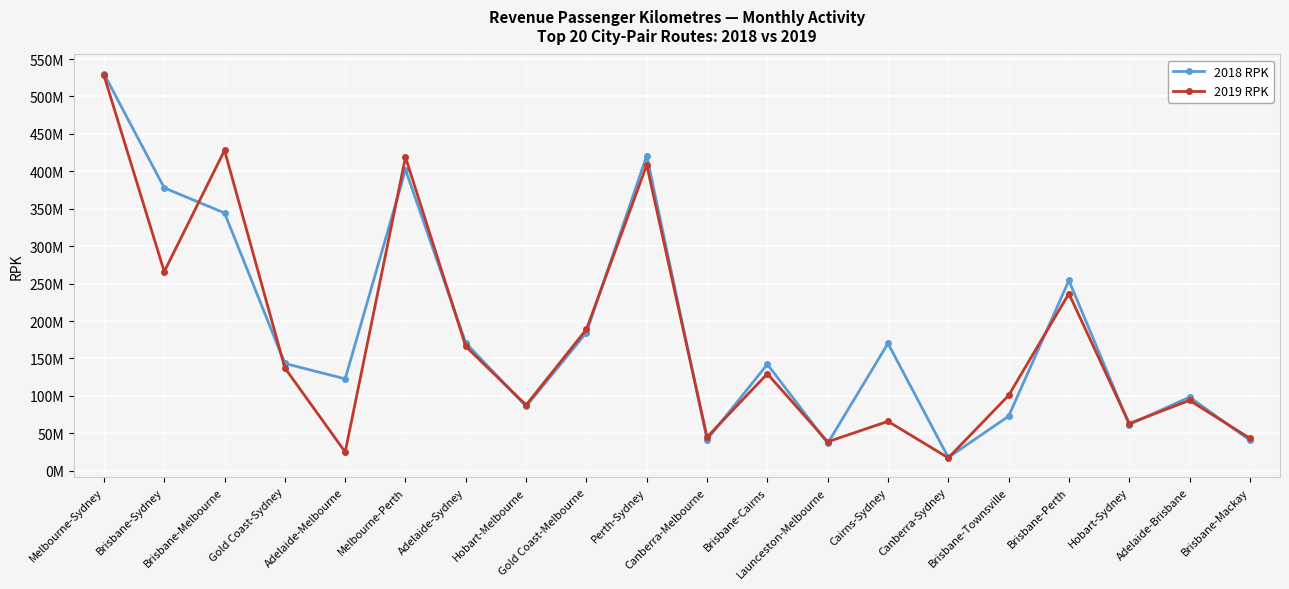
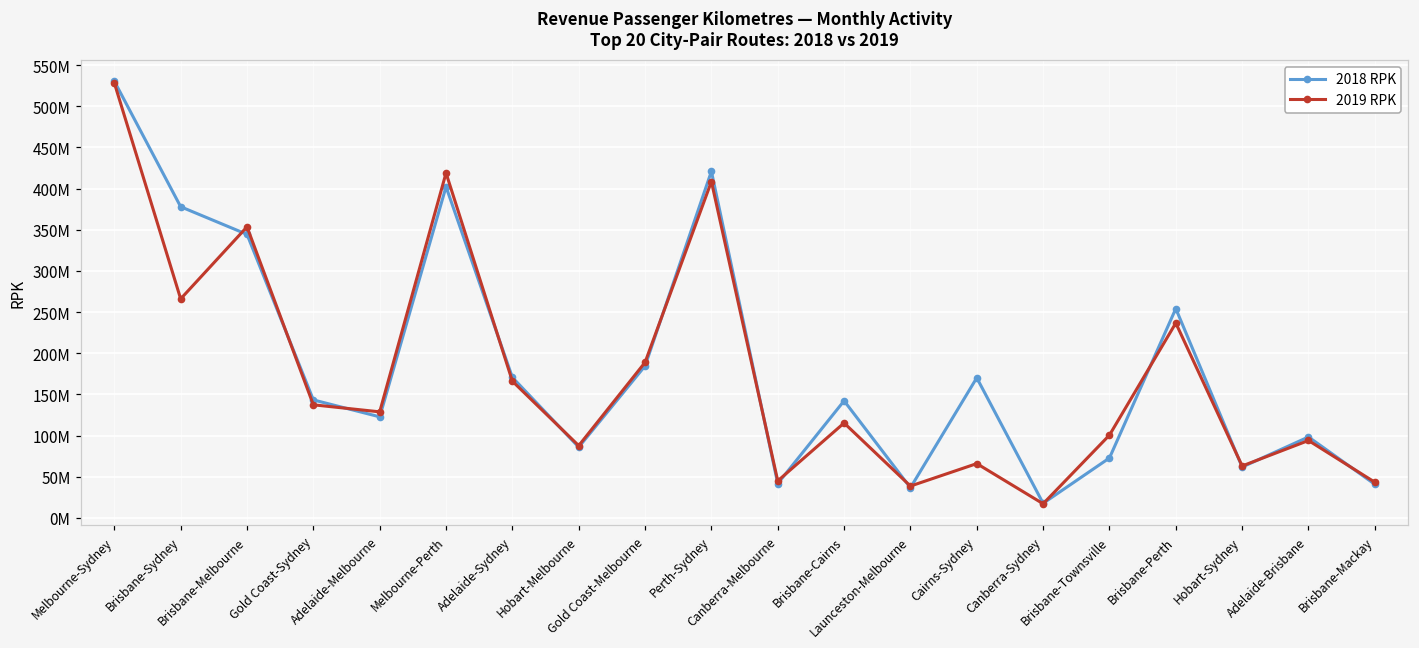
  {
    "2018 RPK": {
      "Brisbane-Sydney": 380000000,
      "Brisbane-Melbourne": 340000000,
      "Gold Coast-Sydney": 140000000,
      "Adelaide-Melbourne": 120000000,
      "Melbourne-Perth": 400000000,
      "Adelaide-Sydney": 170000000,
      "Gold Coast-Melbourne": 180000000,
      "Perth-Sydney": 420000000,
      "Brisbane-Cairns": 140000000,
      "Cairns-Sydney": 170000000,
      "Brisbane-Townsville": 70000000,
      "Brisbane-Perth": 250000000,
      "Adelaide-Brisbane": 100000000
    },
    "2019 RPK": {
      "Brisbane-Sydney": 270000000,
-     "Brisbane-Melbourne": 430000000,
+     "Brisbane-Melbourne": 350000000,
      "Gold Coast-Sydney": 140000000,
-     "Adelaide-Melbourne": 30000000,
+     "Adelaide-Melbourne": 130000000,
      "Melbourne-Perth": 420000000,
      "Adelaide-Sydney": 170000000,
      "Gold Coast-Melbourne": 190000000,
      "Perth-Sydney": 410000000,
-     "Brisbane-Cairns": 130000000,
+     "Brisbane-Cairns": 120000000,
      "Cairns-Sydney": 70000000,
      "Brisbane-Townsville": 100000000,
      "Brisbane-Perth": 240000000,
      "Adelaide-Brisbane": 90000000
    }
  }
